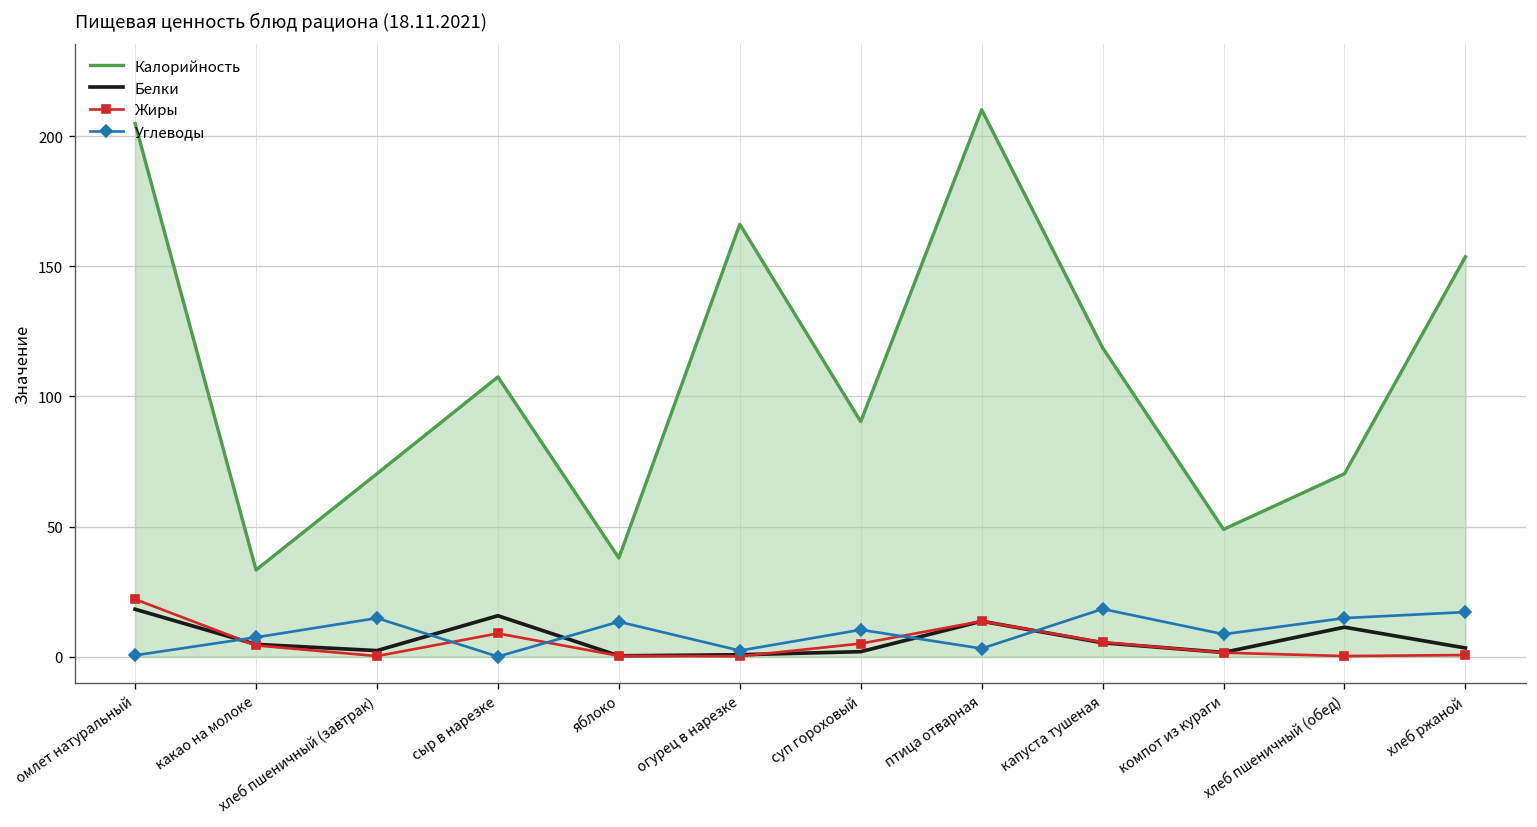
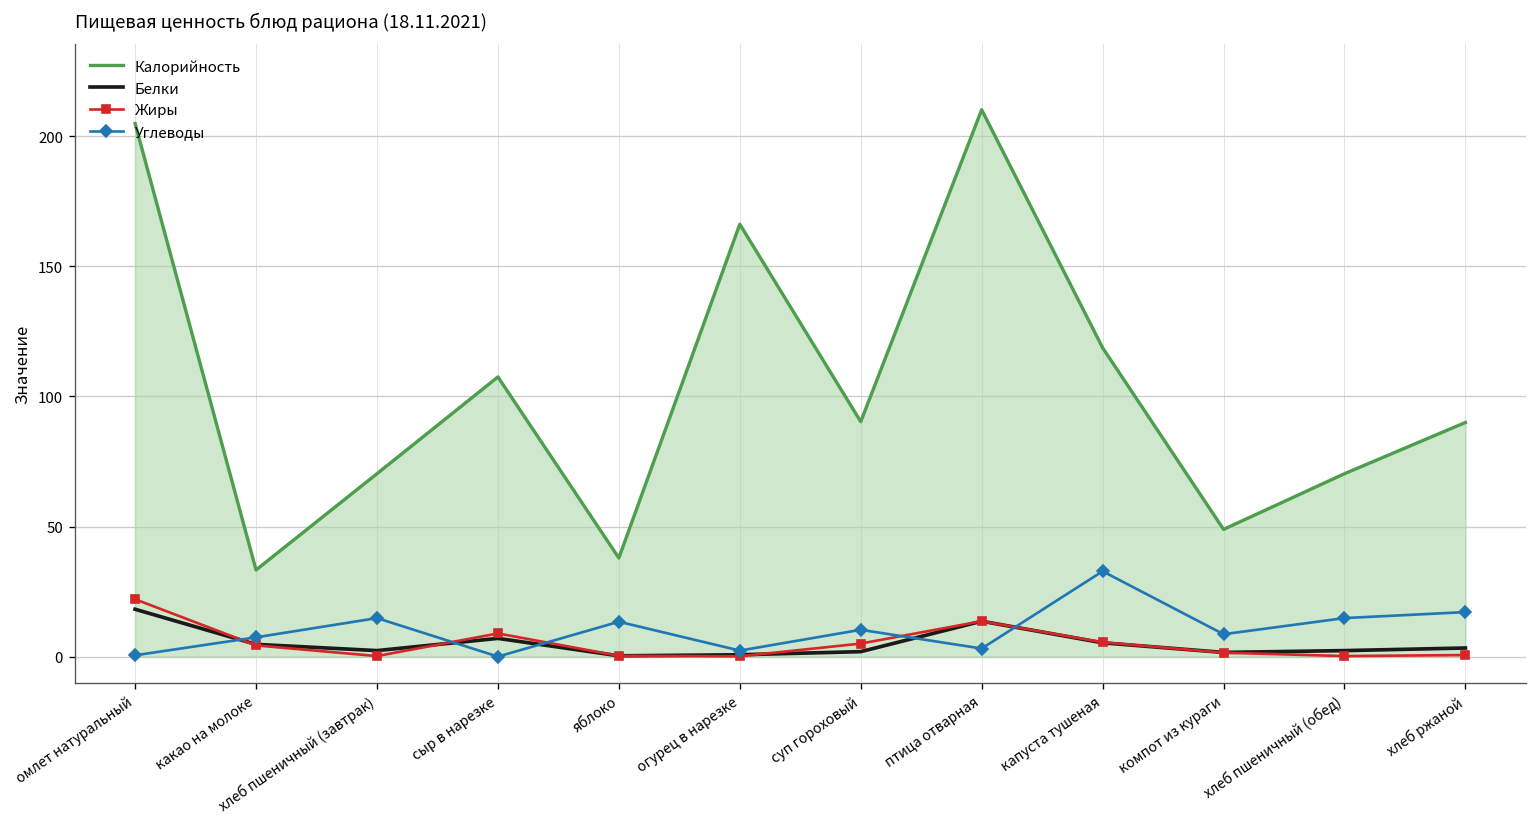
  {
    "Калорийность": {
      "омлет натуральный": 205,
      "какао на молоке": 33,
      "хлеб пшеничный (завтрак)": 70,
      "сыр в нарезке": 108,
      "яблоко": 38,
      "огурец в нарезке": 166,
      "суп гороховый": 90,
      "птица отварная": 210,
      "капуста тушеная": 119,
      "компот из кураги": 49,
      "хлеб пшеничный (обед)": 70,
-     "хлеб ржаной": 154
+     "хлеб ржаной": 90
    },
    "Белки": {
      "омлет натуральный": 18,
      "хлеб пшеничный (завтрак)": 2,
-     "сыр в нарезке": 16,
+     "сыр в нарезке": 7,
      "суп гороховый": 2,
-     "хлеб пшеничный (обед)": 11,
+     "хлеб пшеничный (обед)": 2,
      "хлеб ржаной": 3
    },
    "Жиры": {
      "омлет натуральный": 22,
      "хлеб пшеничный (завтрак)": 0,
      "сыр в нарезке": 9,
      "суп гороховый": 5,
      "хлеб пшеничный (обед)": 0,
      "хлеб ржаной": 1
    },
    "Углеводы": {
      "омлет натуральный": 1,
      "какао на молоке": 7,
      "хлеб пшеничный (завтрак)": 15,
      "сыр в нарезке": 0,
      "яблоко": 13,
      "огурец в нарезке": 2,
      "суп гороховый": 10,
      "птица отварная": 3,
-     "капуста тушеная": 18,
+     "капуста тушеная": 33,
      "компот из кураги": 9,
      "хлеб пшеничный (обед)": 15,
      "хлеб ржаной": 17
    }
  }
